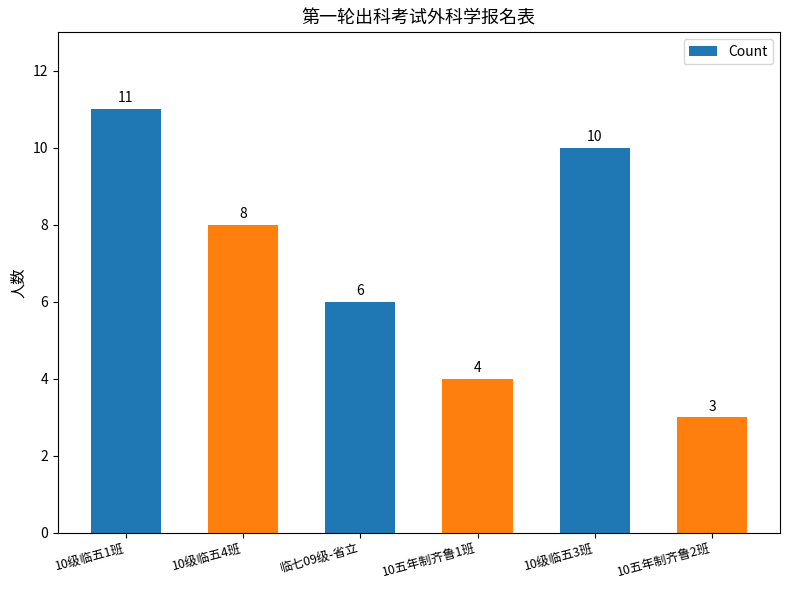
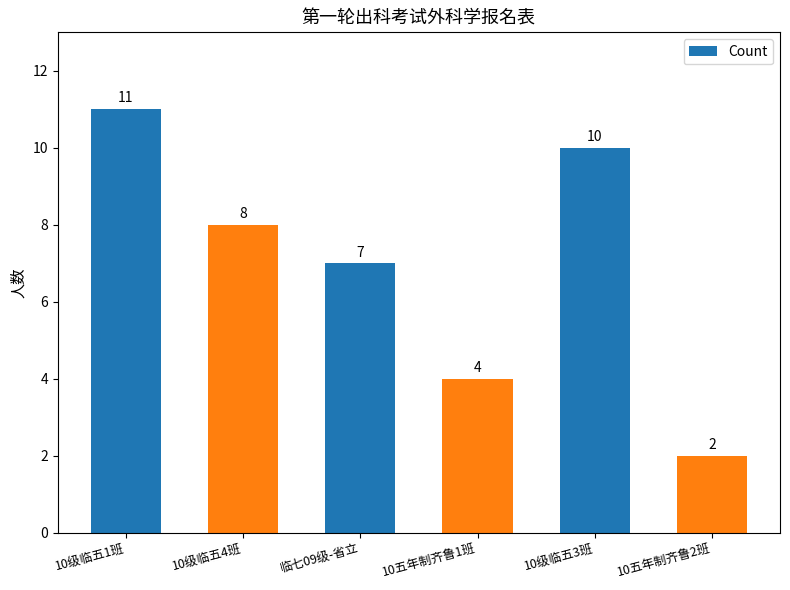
  {
    "10级临五1班": 11,
    "10级临五4班": 8,
-   "临七09级-省立": 6,
+   "临七09级-省立": 7,
    "10五年制齐鲁1班": 4,
    "10级临五3班": 10,
-   "10五年制齐鲁2班": 3
+   "10五年制齐鲁2班": 2
  }
